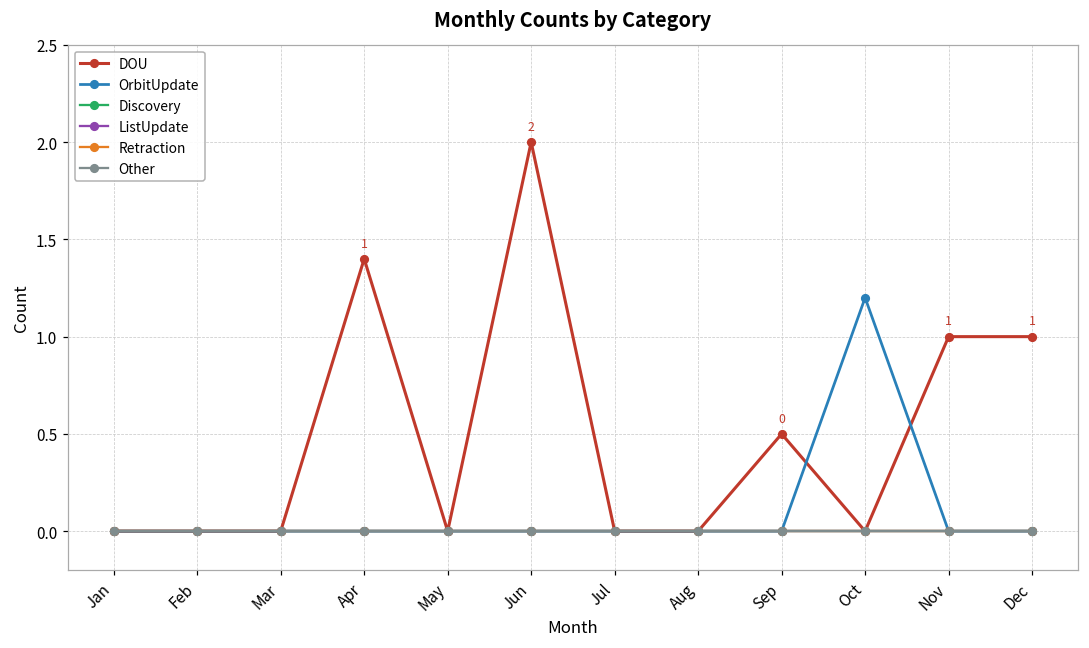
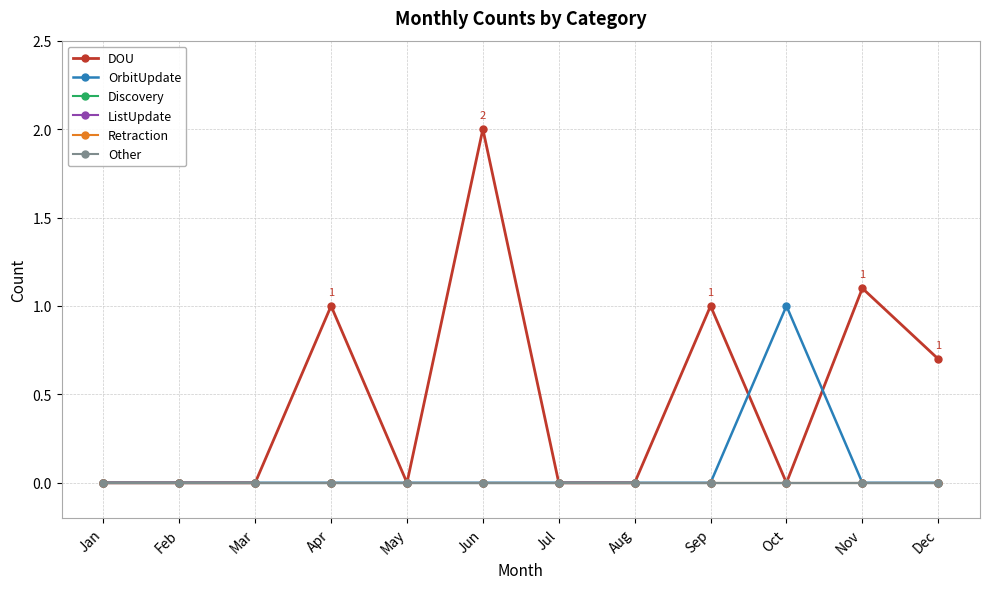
  {
    "DOU": {
-     "Apr": 1.4,
+     "Apr": 1.0,
      "Jun": 2,
-     "Sep": 0,
-     "Nov": 1.0,
-     "Dec": 1.0
+     "Sep": 1,
+     "Nov": 1.1,
+     "Dec": 0.7
    },
    "OrbitUpdate": {
-     "Oct": 1.2
+     "Oct": 1.0
    }
  }
